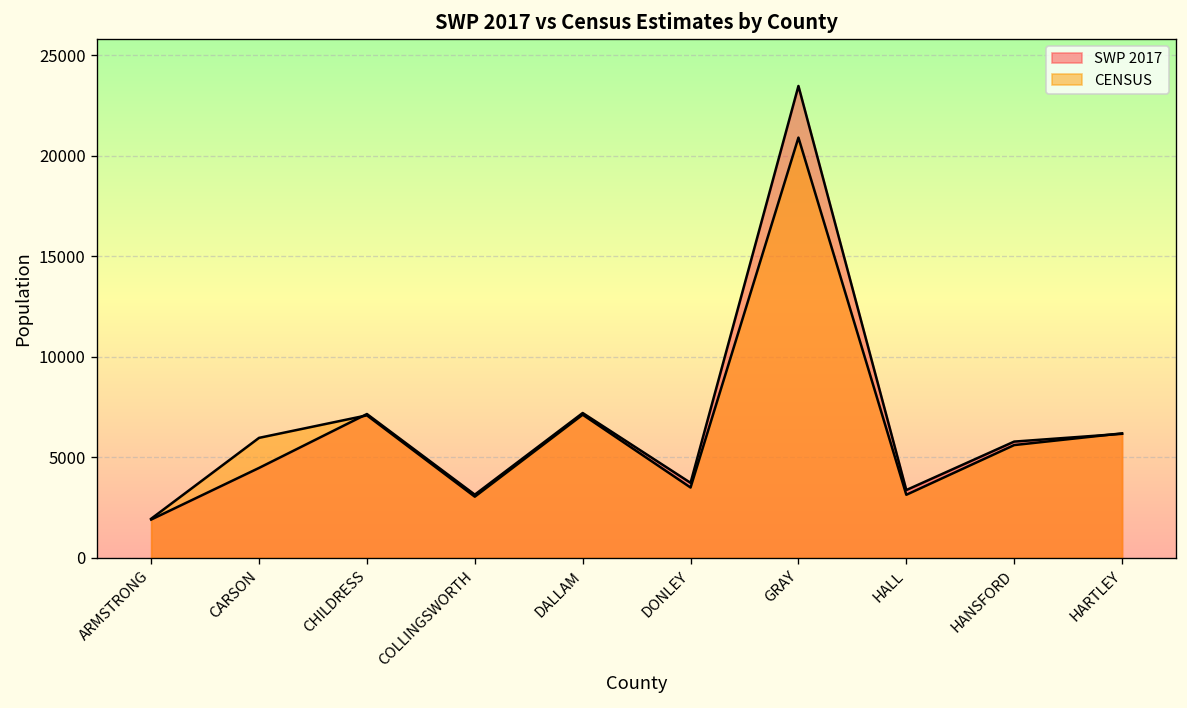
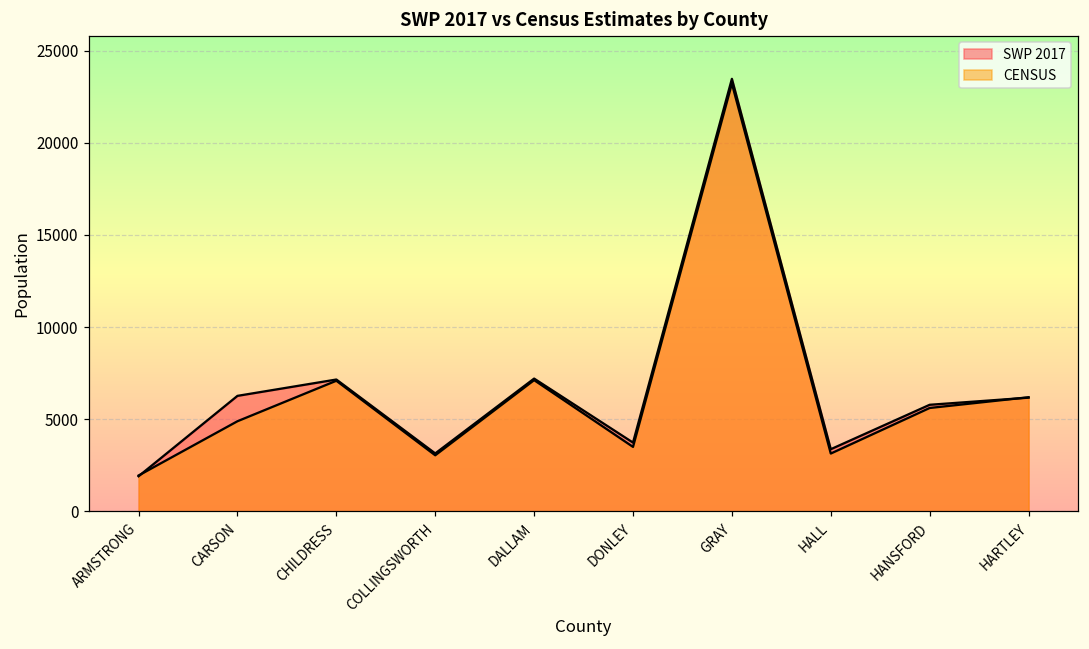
  {
    "SWP 2017": {
-     "CARSON": 4500,
+     "CARSON": 6300,
      "DONLEY": 3700,
      "GRAY": 23500,
      "HALL": 3400,
      "HANSFORD": 5800
    },
    "CENSUS": {
-     "CARSON": 6000,
+     "CARSON": 4900,
      "DONLEY": 3500,
-     "GRAY": 20900,
+     "GRAY": 23200,
      "HALL": 3100,
      "HANSFORD": 5600
    }
  }
